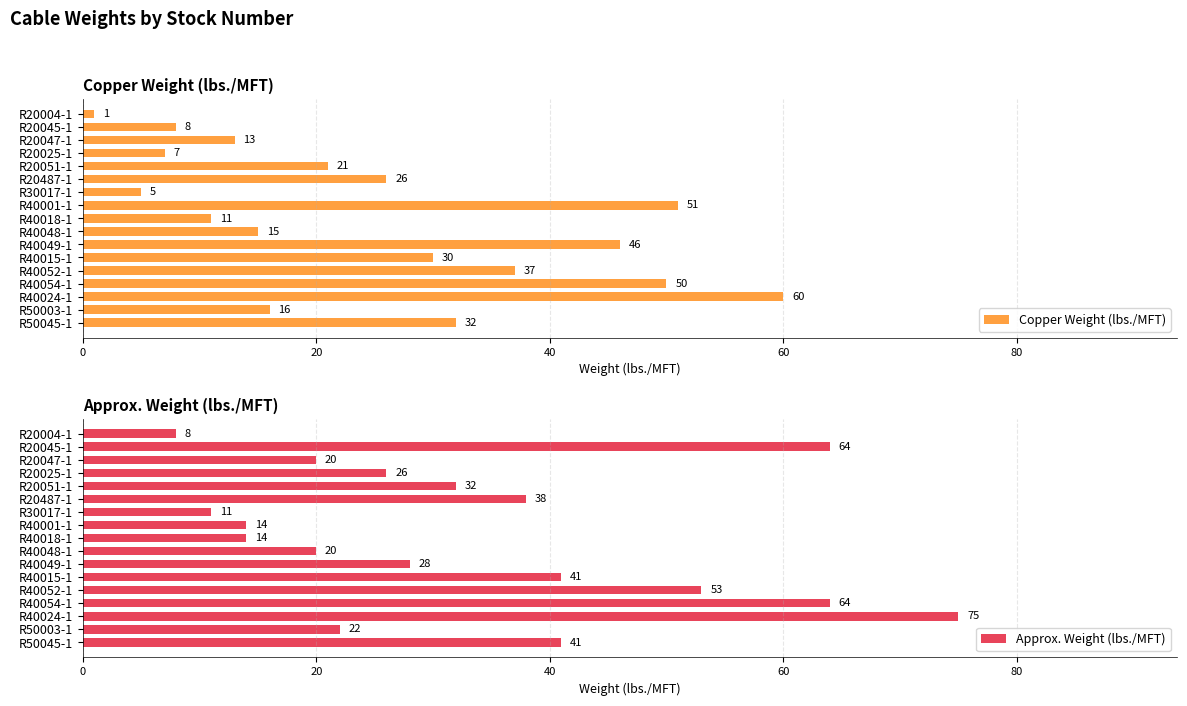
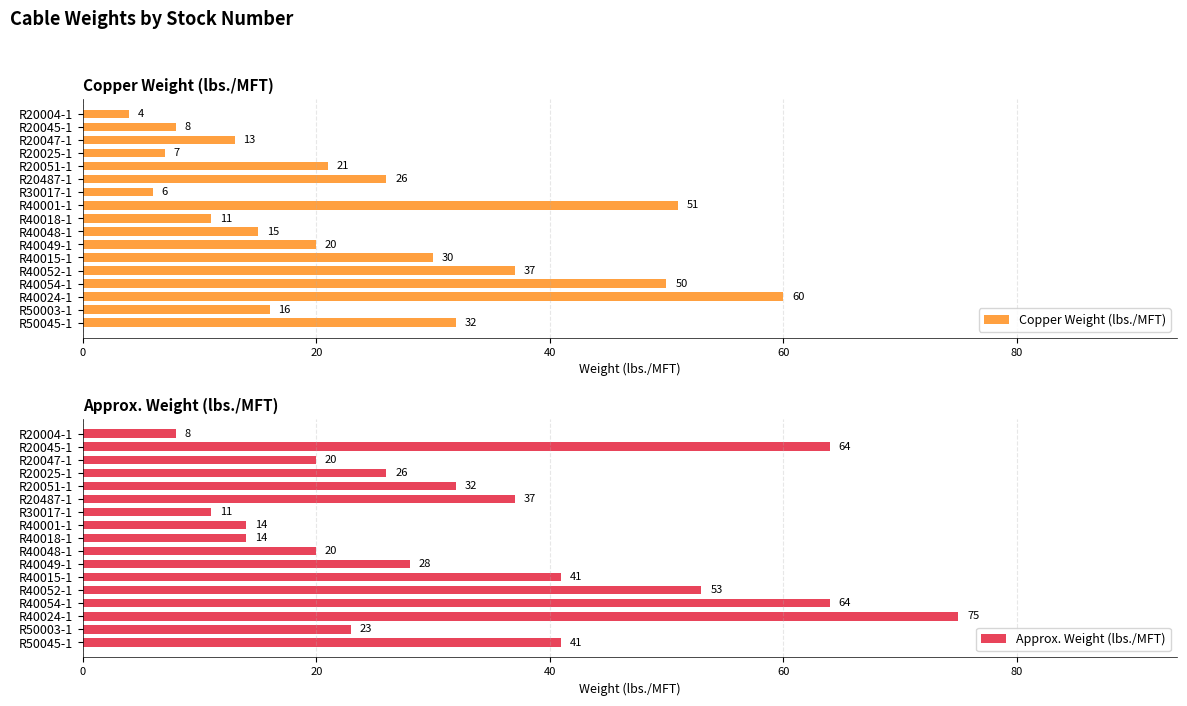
  {
    "Copper Weight (lbs./MFT)": {
-     "R20004-1": 1,
+     "R20004-1": 4,
      "R20045-1": 8,
      "R20047-1": 13,
      "R20025-1": 7,
      "R20051-1": 21,
      "R20487-1": 26,
-     "R30017-1": 5,
+     "R30017-1": 6,
      "R40001-1": 51,
      "R40018-1": 11,
      "R40048-1": 15,
-     "R40049-1": 46,
+     "R40049-1": 20,
      "R40015-1": 30,
      "R40052-1": 37,
      "R40054-1": 50,
      "R40024-1": 60,
      "R50003-1": 16,
      "R50045-1": 32
    },
    "Approx. Weight (lbs./MFT)": {
      "R20004-1": 8,
      "R20045-1": 64,
      "R20047-1": 20,
      "R20025-1": 26,
      "R20051-1": 32,
-     "R20487-1": 38,
+     "R20487-1": 37,
      "R30017-1": 11,
      "R40001-1": 14,
      "R40018-1": 14,
      "R40048-1": 20,
      "R40049-1": 28,
      "R40015-1": 41,
      "R40052-1": 53,
      "R40054-1": 64,
      "R40024-1": 75,
-     "R50003-1": 22,
+     "R50003-1": 23,
      "R50045-1": 41
    }
  }
